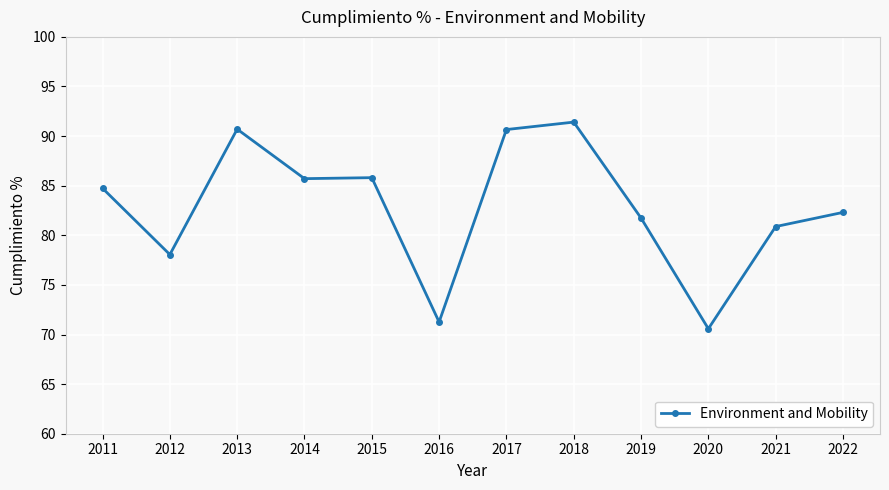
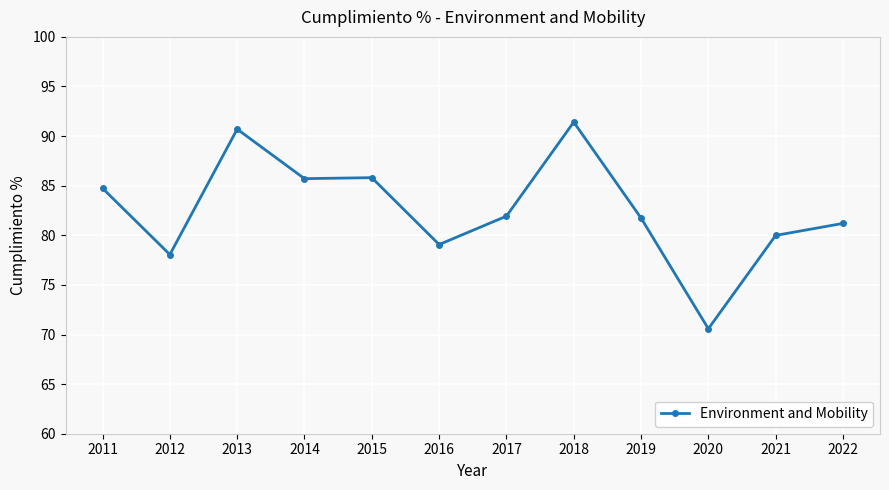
  {
    "2011": 85,
    "2012": 78,
    "2013": 91,
    "2014": 86,
    "2015": 86,
-   "2016": 71,
-   "2017": 91,
+   "2016": 79,
+   "2017": 82,
    "2018": 91,
    "2019": 82,
    "2020": 71,
-   "2021": 81,
-   "2022": 82
+   "2021": 80,
+   "2022": 81
  }
